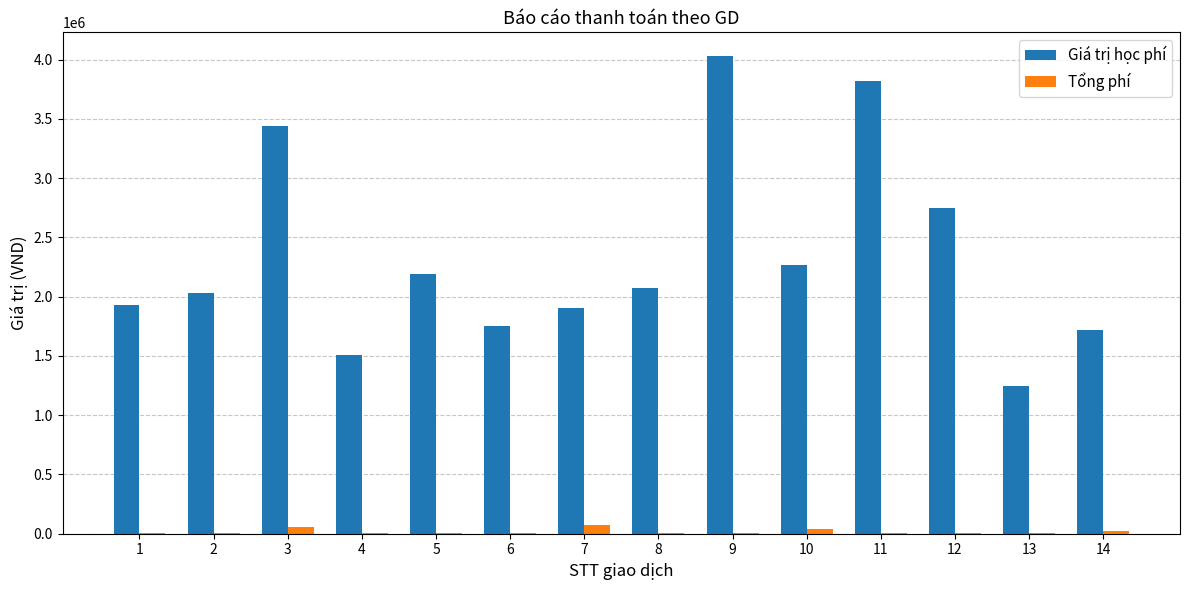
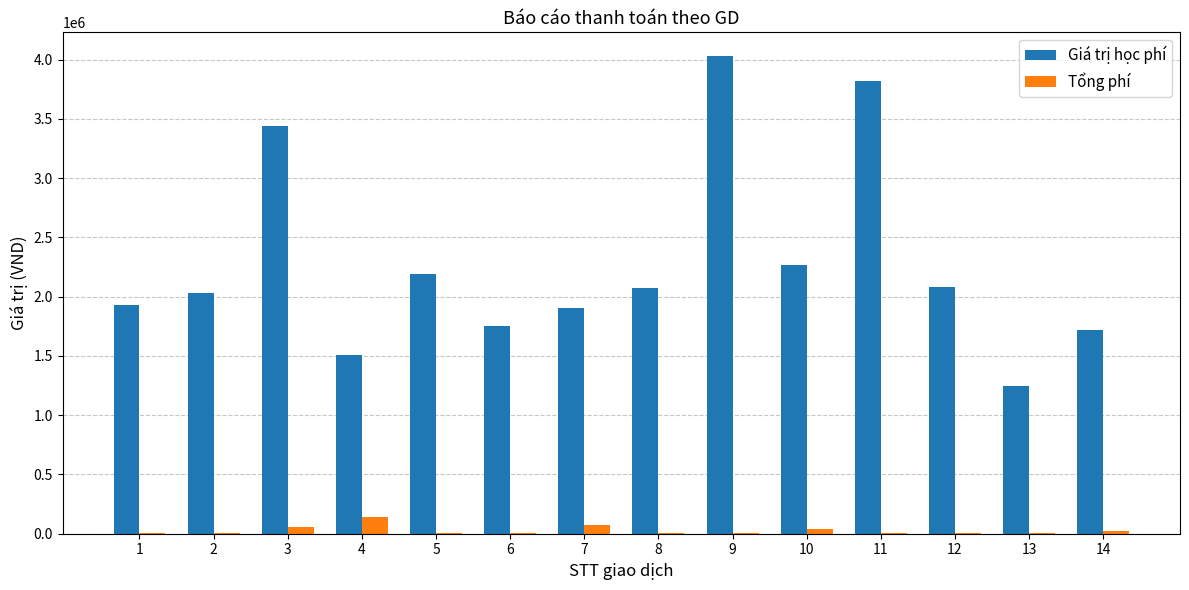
  {
    "Giá trị học phí": {
      "1": 1930000,
      "2": 2030000,
      "3": 3440000,
      "4": 1500000,
      "5": 2190000,
      "6": 1760000,
      "7": 1900000,
      "8": 2070000,
      "9": 4030000,
      "10": 2260000,
      "11": 3820000,
-     "12": 2750000,
+     "12": 2080000,
      "13": 1250000,
      "14": 1720000
    },
    "Tổng phí": {
      "3": 50000,
-     "4": 0,
+     "4": 140000,
      "7": 80000,
      "10": 40000,
      "14": 30000
    }
  }
